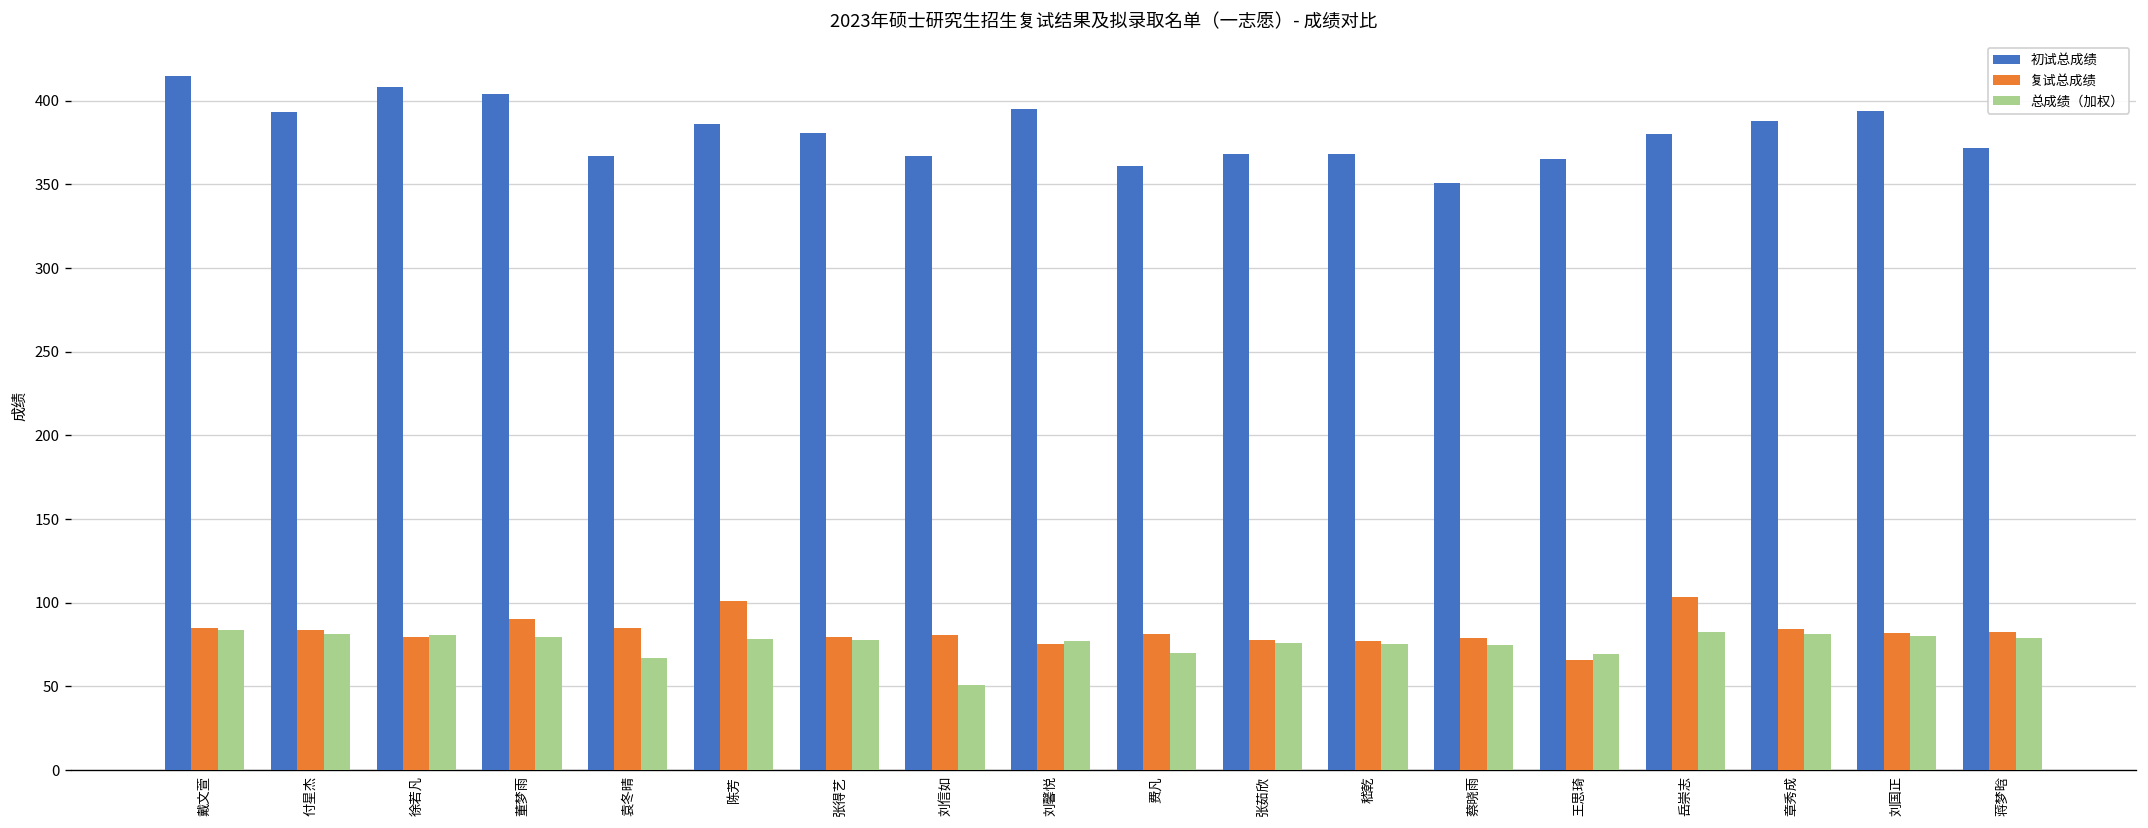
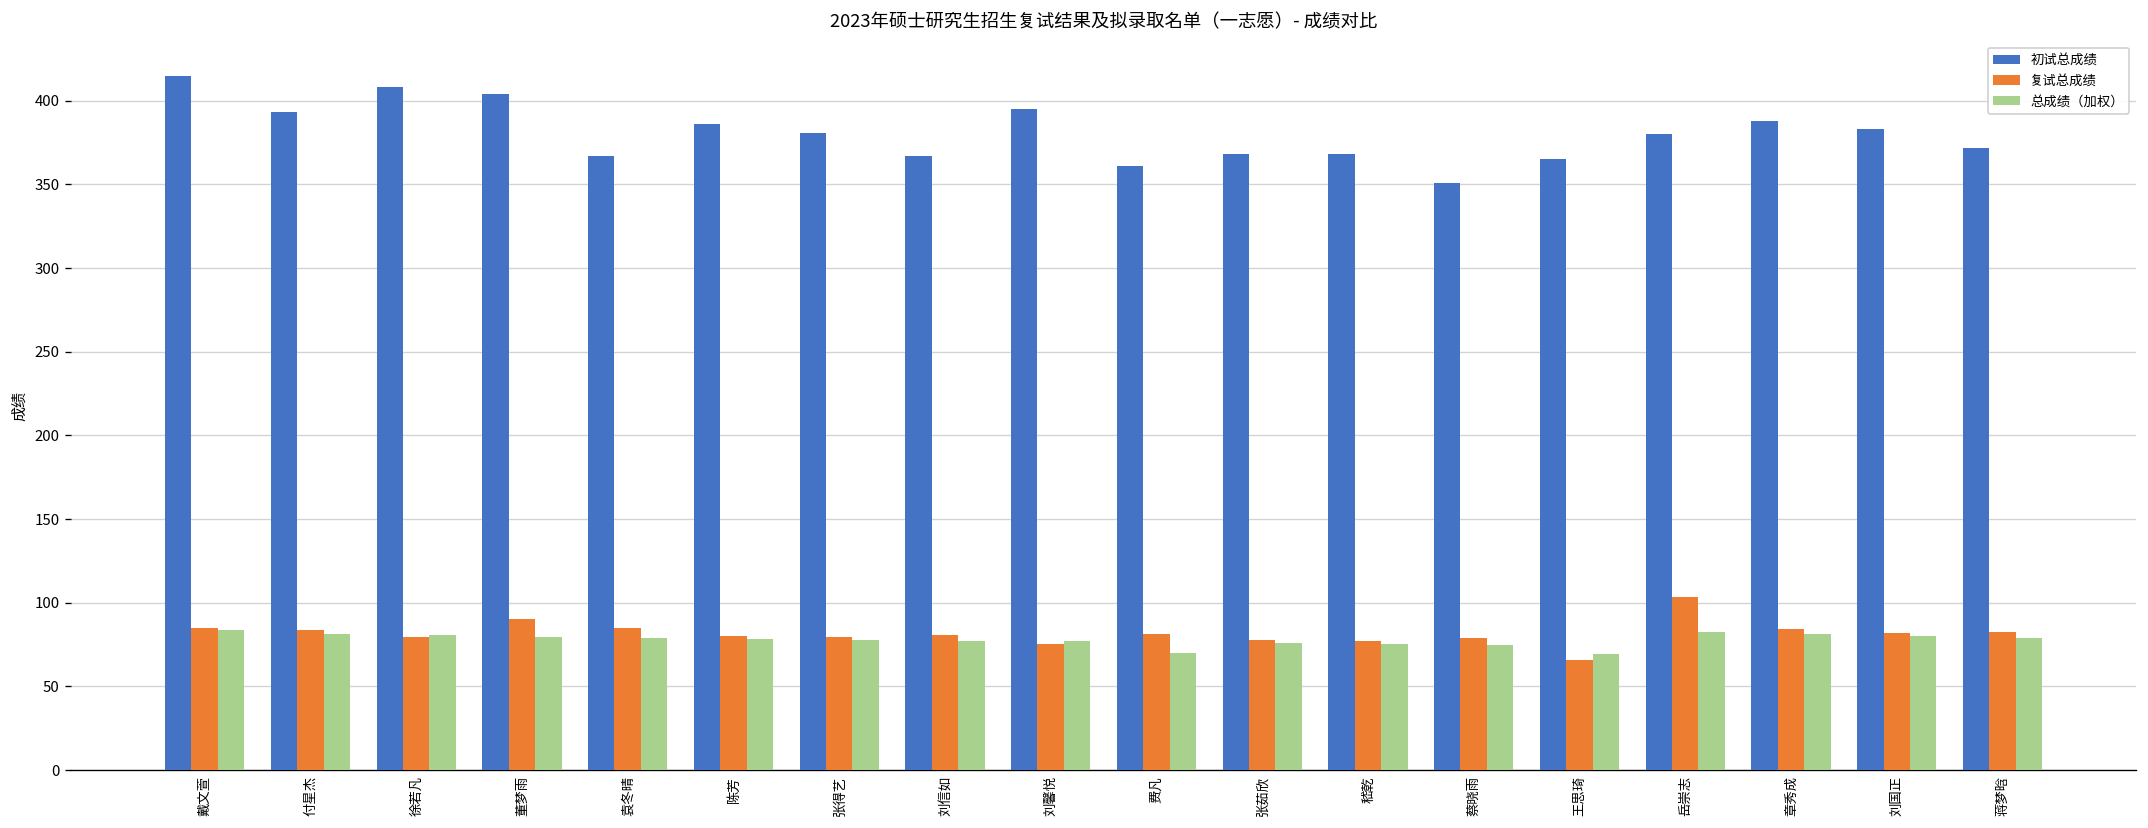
  {
    "初试总成绩": {
      "戴文萱": 415,
      "付星杰": 393,
      "徐若凡": 408,
      "董梦雨": 404,
      "袁冬晴": 367,
      "陈芳": 386,
      "张得艺": 381,
      "刘信如": 367,
      "刘馨悦": 395,
      "费凡": 361,
      "张茹欣": 368,
      "嵇乾": 368,
      "蔡晓雨": 351,
      "王思琦": 365,
      "岳崇志": 380,
      "章秀成": 388,
-     "刘国正": 394,
+     "刘国正": 383,
      "蒋梦晗": 372
    },
    "复试总成绩": {
      "戴文萱": 85,
      "付星杰": 84,
      "徐若凡": 79,
      "董梦雨": 90,
      "袁冬晴": 85,
-     "陈芳": 101,
+     "陈芳": 80,
      "张得艺": 80,
      "刘信如": 81,
      "刘馨悦": 75,
      "费凡": 82,
      "张茹欣": 78,
      "嵇乾": 77,
      "蔡晓雨": 79,
      "王思琦": 66,
      "岳崇志": 104,
      "章秀成": 85,
      "刘国正": 82,
      "蒋梦晗": 82
    },
    "总成绩（加权）": {
      "戴文萱": 84,
      "付星杰": 81,
      "徐若凡": 81,
      "董梦雨": 80,
-     "袁冬晴": 67,
+     "袁冬晴": 79,
      "陈芳": 79,
      "张得艺": 78,
-     "刘信如": 51,
+     "刘信如": 77,
      "刘馨悦": 77,
      "费凡": 70,
      "张茹欣": 76,
      "嵇乾": 75,
      "蔡晓雨": 75,
      "王思琦": 69,
      "岳崇志": 82,
      "章秀成": 81,
      "刘国正": 80,
      "蒋梦晗": 79
    }
  }
